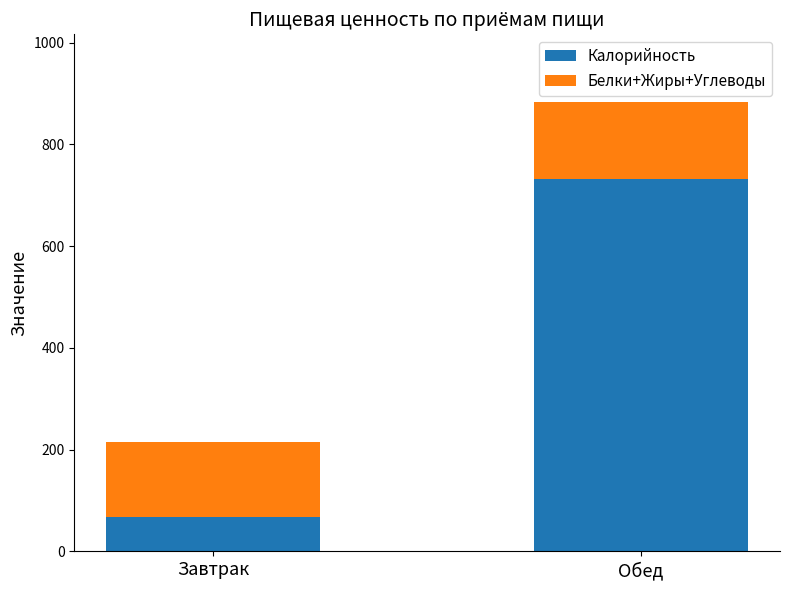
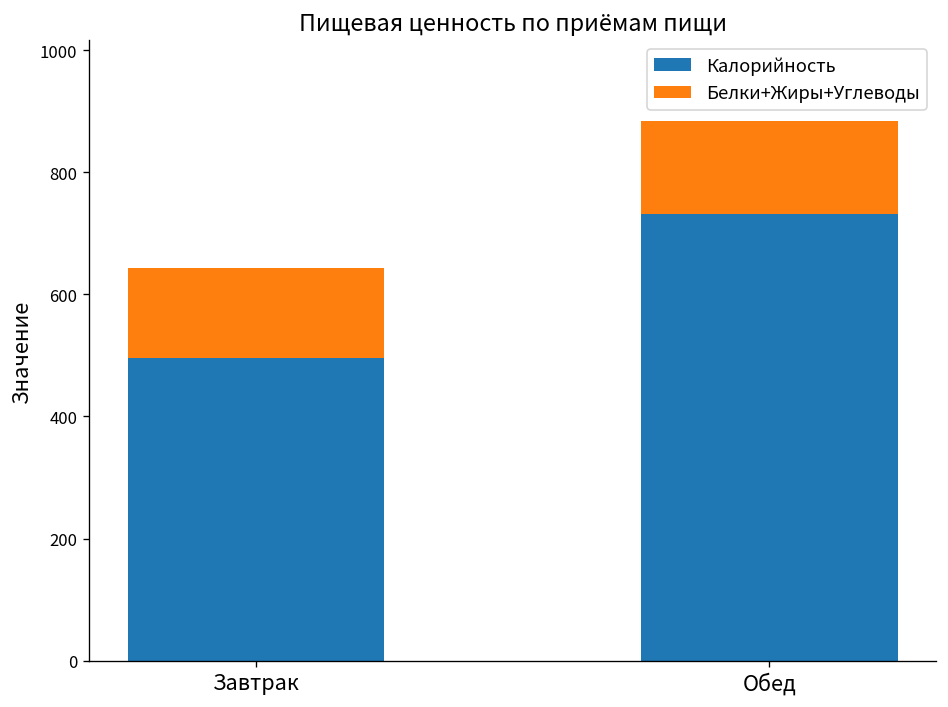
  {
    "Калорийность": {
-     "Завтрак": 70,
+     "Завтрак": 500,
      "Обед": 730
    },
    "Белки+Жиры+Углеводы": {
      "Завтрак": 150,
      "Обед": 150
    }
  }
